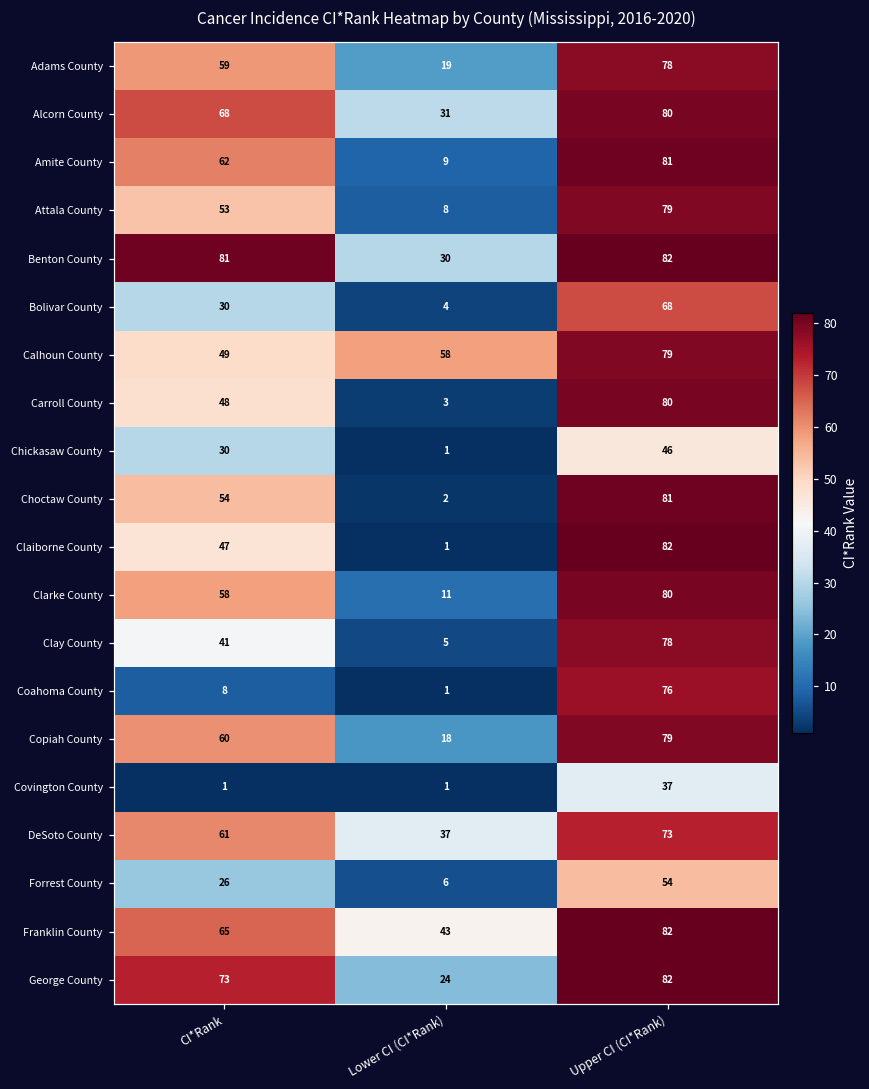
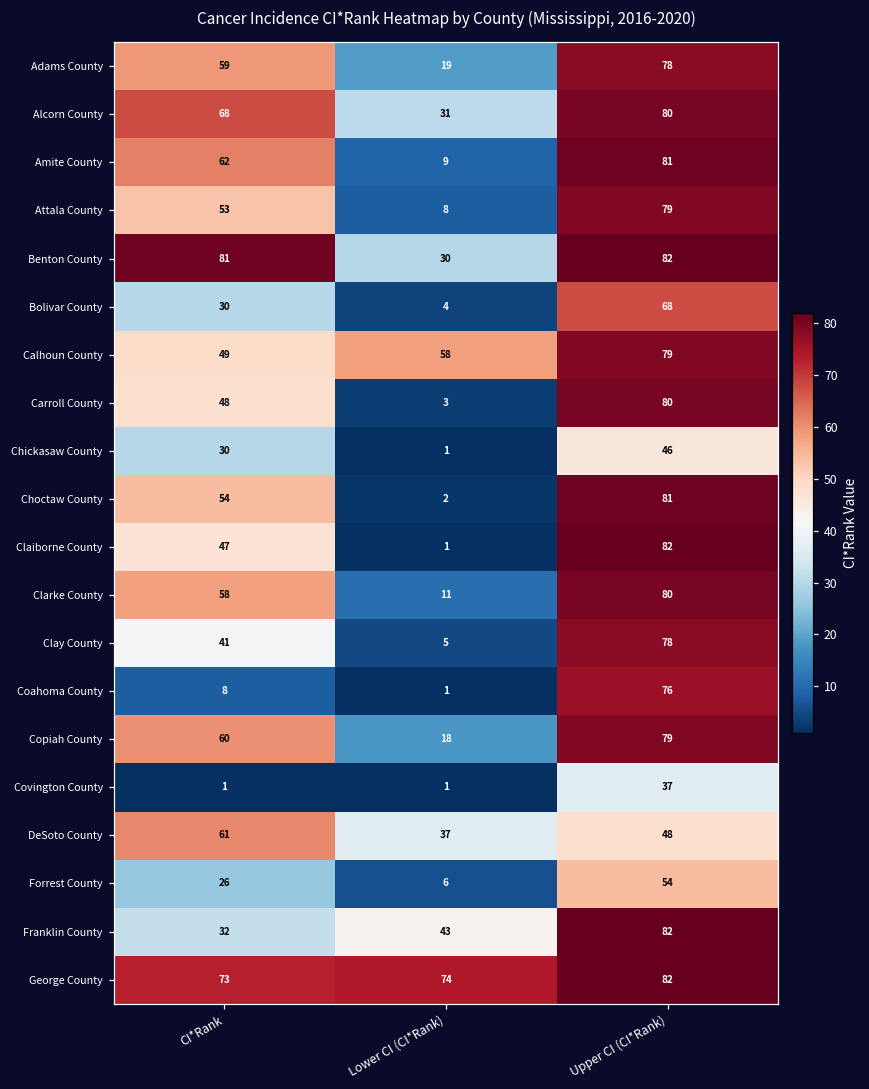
  {
    "Adams County": {
      "CI*Rank": 59,
      "Lower CI (CI*Rank)": 19,
      "Upper CI (CI*Rank)": 78
    },
    "Alcorn County": {
      "CI*Rank": 68,
      "Lower CI (CI*Rank)": 31,
      "Upper CI (CI*Rank)": 80
    },
    "Amite County": {
      "CI*Rank": 62,
      "Lower CI (CI*Rank)": 9,
      "Upper CI (CI*Rank)": 81
    },
    "Attala County": {
      "CI*Rank": 53,
      "Lower CI (CI*Rank)": 8,
      "Upper CI (CI*Rank)": 79
    },
    "Benton County": {
      "CI*Rank": 81,
      "Lower CI (CI*Rank)": 30,
      "Upper CI (CI*Rank)": 82
    },
    "Bolivar County": {
      "CI*Rank": 30,
      "Lower CI (CI*Rank)": 4,
      "Upper CI (CI*Rank)": 68
    },
    "Calhoun County": {
      "CI*Rank": 49,
      "Lower CI (CI*Rank)": 58,
      "Upper CI (CI*Rank)": 79
    },
    "Carroll County": {
      "CI*Rank": 48,
      "Lower CI (CI*Rank)": 3,
      "Upper CI (CI*Rank)": 80
    },
    "Chickasaw County": {
      "CI*Rank": 30,
      "Lower CI (CI*Rank)": 1,
      "Upper CI (CI*Rank)": 46
    },
    "Choctaw County": {
      "CI*Rank": 54,
      "Lower CI (CI*Rank)": 2,
      "Upper CI (CI*Rank)": 81
    },
    "Claiborne County": {
      "CI*Rank": 47,
      "Lower CI (CI*Rank)": 1,
      "Upper CI (CI*Rank)": 82
    },
    "Clarke County": {
      "CI*Rank": 58,
      "Lower CI (CI*Rank)": 11,
      "Upper CI (CI*Rank)": 80
    },
    "Clay County": {
      "CI*Rank": 41,
      "Lower CI (CI*Rank)": 5,
      "Upper CI (CI*Rank)": 78
    },
    "Coahoma County": {
      "CI*Rank": 8,
      "Lower CI (CI*Rank)": 1,
      "Upper CI (CI*Rank)": 76
    },
    "Copiah County": {
      "CI*Rank": 60,
      "Lower CI (CI*Rank)": 18,
      "Upper CI (CI*Rank)": 79
    },
    "Covington County": {
      "CI*Rank": 1,
      "Lower CI (CI*Rank)": 1,
      "Upper CI (CI*Rank)": 37
    },
    "DeSoto County": {
      "CI*Rank": 61,
      "Lower CI (CI*Rank)": 37,
-     "Upper CI (CI*Rank)": 73
+     "Upper CI (CI*Rank)": 48
    },
    "Forrest County": {
      "CI*Rank": 26,
      "Lower CI (CI*Rank)": 6,
      "Upper CI (CI*Rank)": 54
    },
    "Franklin County": {
-     "CI*Rank": 65,
+     "CI*Rank": 32,
      "Lower CI (CI*Rank)": 43,
      "Upper CI (CI*Rank)": 82
    },
    "George County": {
      "CI*Rank": 73,
-     "Lower CI (CI*Rank)": 24,
+     "Lower CI (CI*Rank)": 74,
      "Upper CI (CI*Rank)": 82
    }
  }
